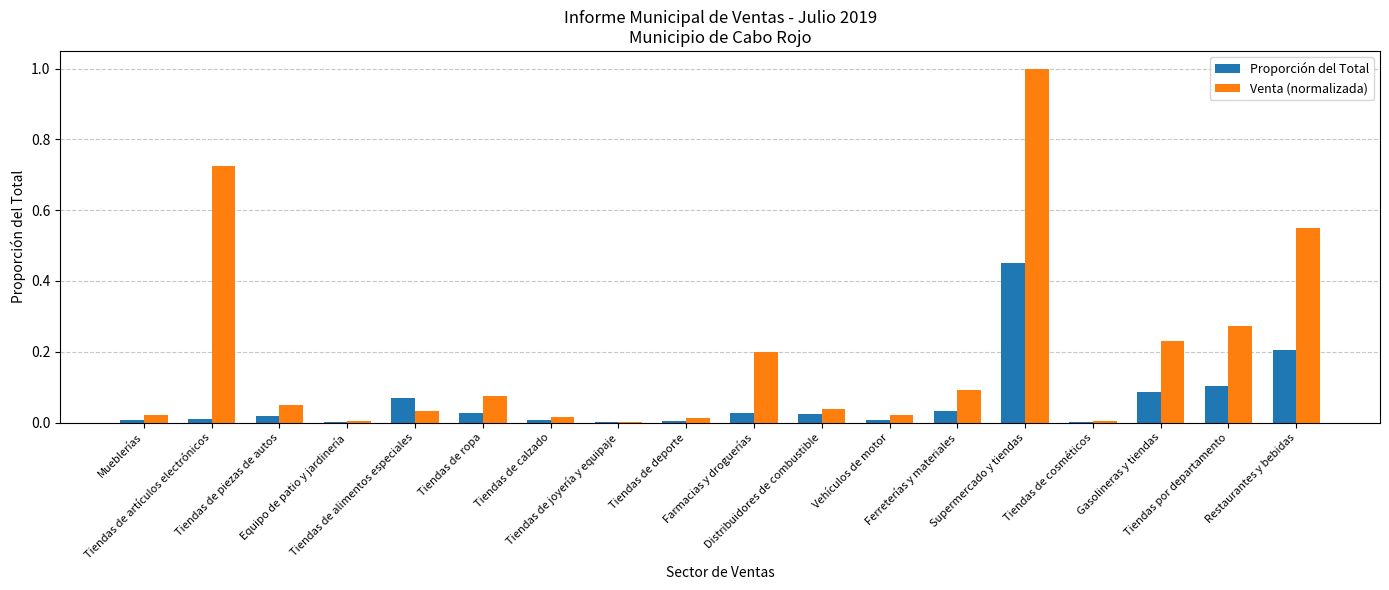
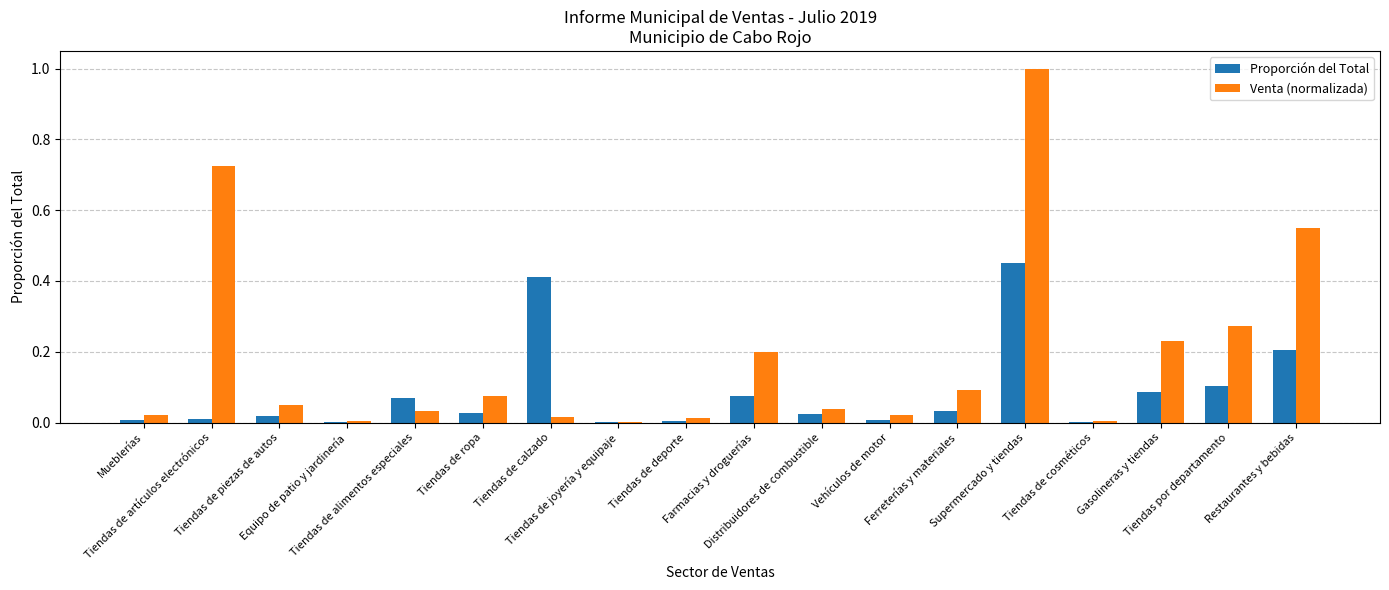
  {
    "Proporción del Total": {
      "Mueblerías": 0.01,
      "Tiendas de artículos electrónicos": 0.01,
      "Tiendas de piezas de autos": 0.02,
      "Tiendas de alimentos especiales": 0.07,
      "Tiendas de ropa": 0.03,
-     "Tiendas de calzado": 0.01,
-     "Farmacias y droguerías": 0.03,
+     "Tiendas de calzado": 0.41,
+     "Farmacias y droguerías": 0.07,
      "Distribuidores de combustible": 0.02,
      "Vehículos de motor": 0.01,
      "Ferreterías y materiales": 0.03,
      "Supermercado y tiendas": 0.45,
      "Gasolineras y tiendas": 0.09,
      "Tiendas por departamento": 0.10,
      "Restaurantes y bebidas": 0.21
    },
    "Venta (normalizada)": {
      "Mueblerías": 0.02,
      "Tiendas de artículos electrónicos": 0.72,
      "Tiendas de piezas de autos": 0.05,
      "Tiendas de alimentos especiales": 0.03,
      "Tiendas de ropa": 0.08,
      "Tiendas de calzado": 0.02,
      "Tiendas de deporte": 0.01,
      "Farmacias y droguerías": 0.20,
      "Distribuidores de combustible": 0.04,
      "Vehículos de motor": 0.02,
      "Ferreterías y materiales": 0.09,
      "Supermercado y tiendas": 1.00,
      "Gasolineras y tiendas": 0.23,
      "Tiendas por departamento": 0.27,
      "Restaurantes y bebidas": 0.55
    }
  }
